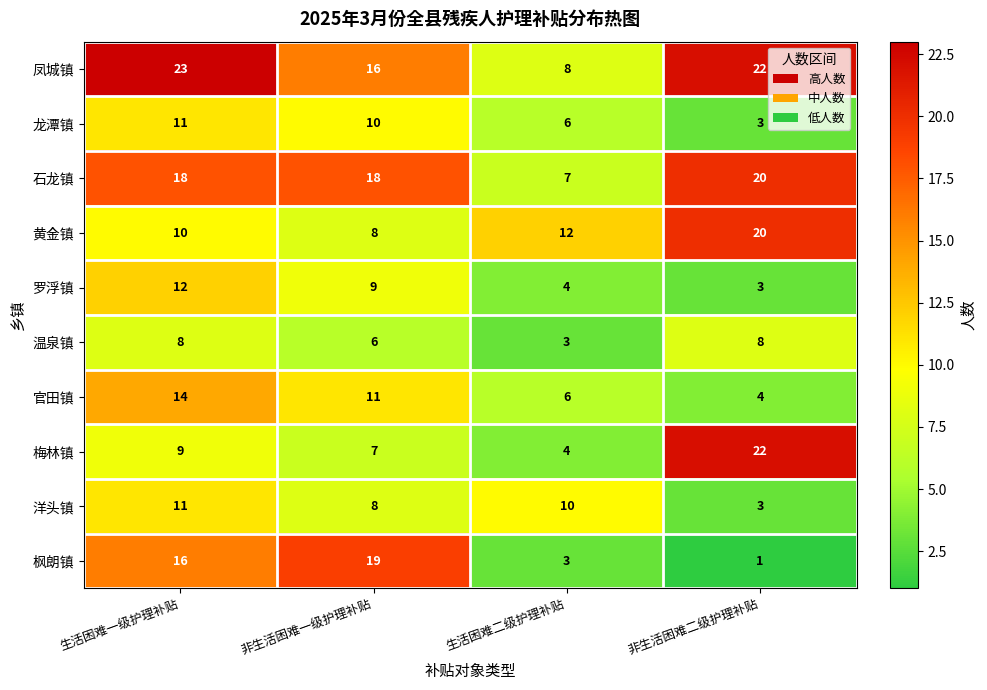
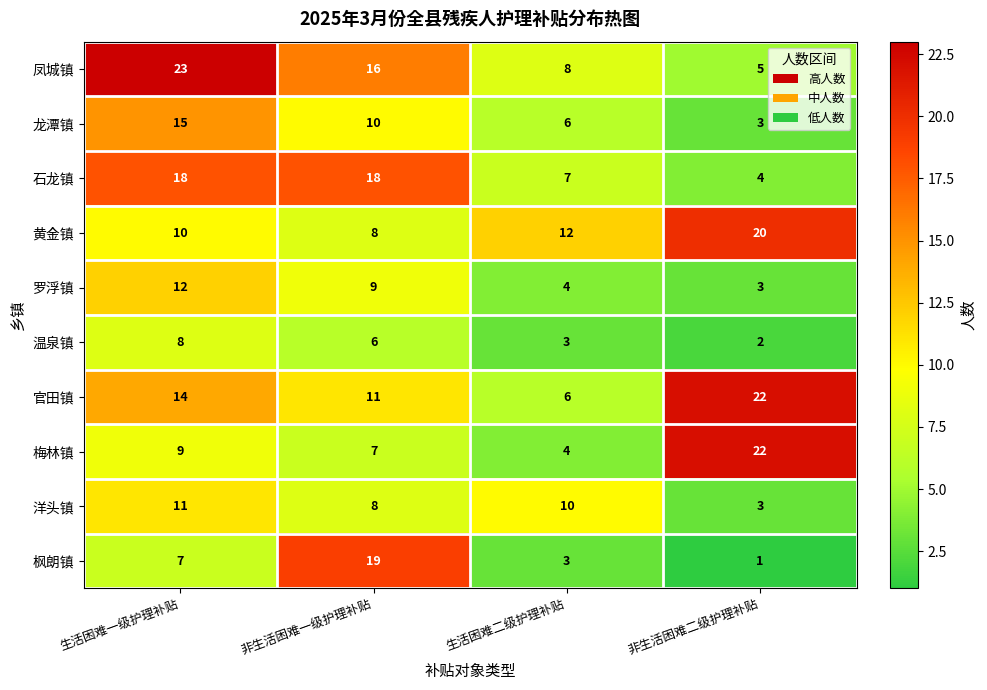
  {
    "凤城镇": {
      "生活困难一级护理补贴": 23,
      "非生活困难一级护理补贴": 16,
      "生活困难二级护理补贴": 8,
-     "非生活困难二级护理补贴": 22
+     "非生活困难二级护理补贴": 5
    },
    "龙潭镇": {
-     "生活困难一级护理补贴": 11,
+     "生活困难一级护理补贴": 15,
      "非生活困难一级护理补贴": 10,
      "生活困难二级护理补贴": 6,
      "非生活困难二级护理补贴": 3
    },
    "石龙镇": {
      "生活困难一级护理补贴": 18,
      "非生活困难一级护理补贴": 18,
      "生活困难二级护理补贴": 7,
-     "非生活困难二级护理补贴": 20
+     "非生活困难二级护理补贴": 4
    },
    "黄金镇": {
      "生活困难一级护理补贴": 10,
      "非生活困难一级护理补贴": 8,
      "生活困难二级护理补贴": 12,
      "非生活困难二级护理补贴": 20
    },
    "罗浮镇": {
      "生活困难一级护理补贴": 12,
      "非生活困难一级护理补贴": 9,
      "生活困难二级护理补贴": 4,
      "非生活困难二级护理补贴": 3
    },
    "温泉镇": {
      "生活困难一级护理补贴": 8,
      "非生活困难一级护理补贴": 6,
      "生活困难二级护理补贴": 3,
-     "非生活困难二级护理补贴": 8
+     "非生活困难二级护理补贴": 2
    },
    "官田镇": {
      "生活困难一级护理补贴": 14,
      "非生活困难一级护理补贴": 11,
      "生活困难二级护理补贴": 6,
-     "非生活困难二级护理补贴": 4
+     "非生活困难二级护理补贴": 22
    },
    "梅林镇": {
      "生活困难一级护理补贴": 9,
      "非生活困难一级护理补贴": 7,
      "生活困难二级护理补贴": 4,
      "非生活困难二级护理补贴": 22
    },
    "洋头镇": {
      "生活困难一级护理补贴": 11,
      "非生活困难一级护理补贴": 8,
      "生活困难二级护理补贴": 10,
      "非生活困难二级护理补贴": 3
    },
    "枫朗镇": {
-     "生活困难一级护理补贴": 16,
+     "生活困难一级护理补贴": 7,
      "非生活困难一级护理补贴": 19,
      "生活困难二级护理补贴": 3,
      "非生活困难二级护理补贴": 1
    }
  }
